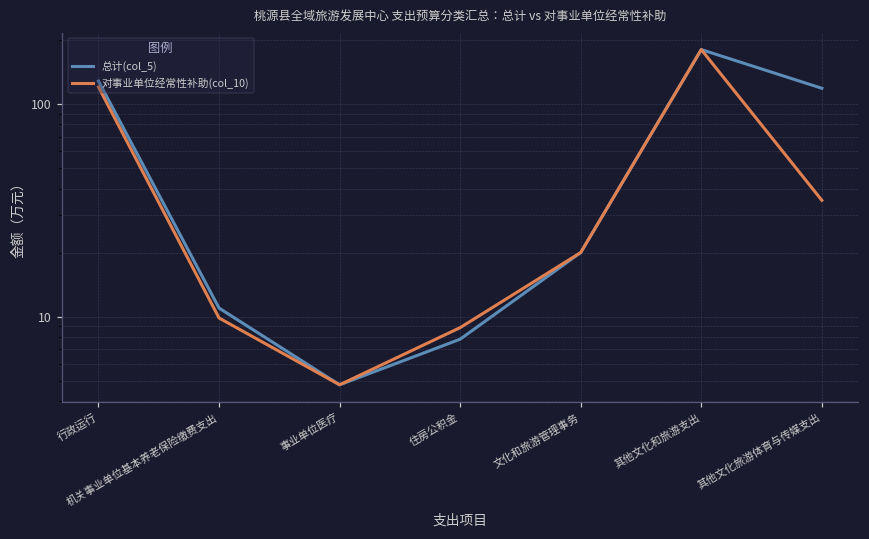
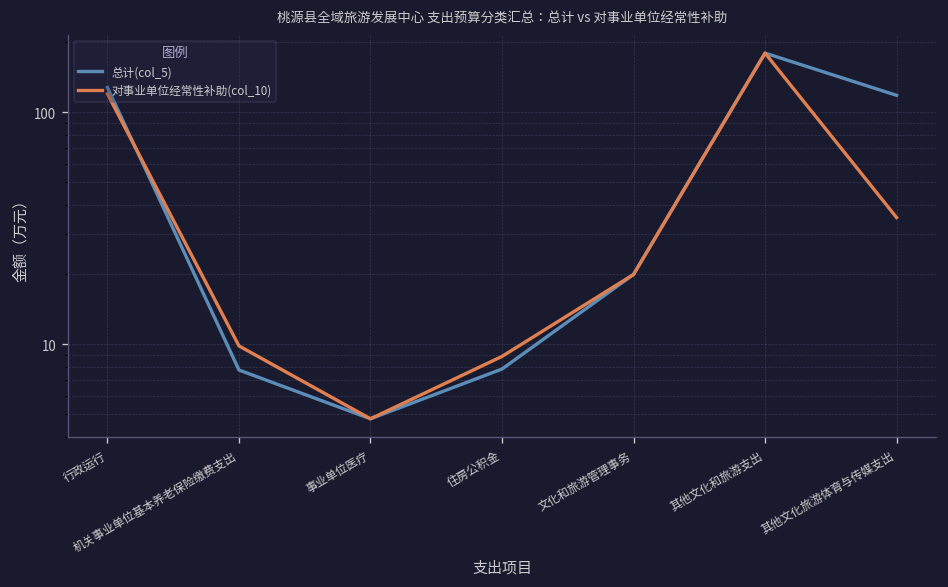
  {
    "总计(col_5)": {
-     "机关事业单位基本养老保险缴费支出": 11,
+     "机关事业单位基本养老保险缴费支出": 7.7,
      "住房公积金": 7.8,
      "其他文化旅游体育与传媒支出": 120
    },
    "对事业单位经常性补助(col_10)": {
      "机关事业单位基本养老保险缴费支出": 10,
      "住房公积金": 9,
      "其他文化旅游体育与传媒支出": 35
    }
  }
